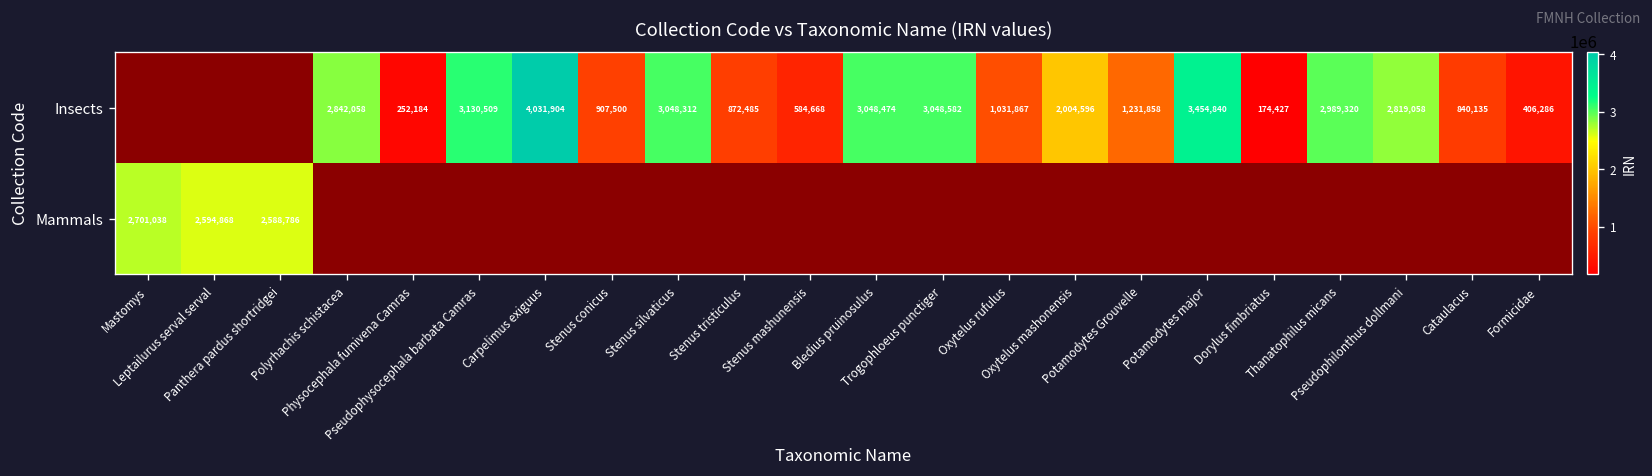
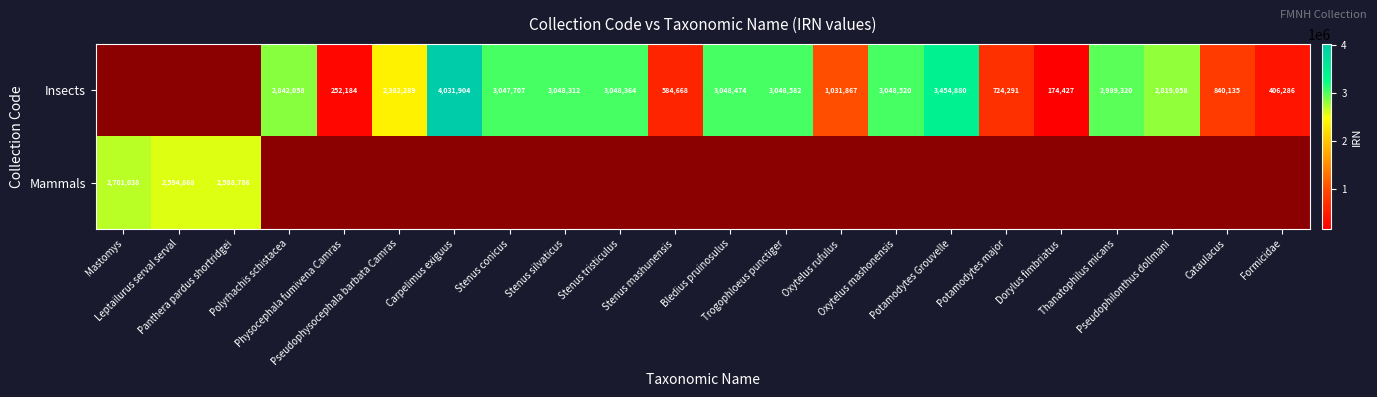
  {
    "Insects": {
      "Polyrhachis schistacea": "2,842,058",
      "Physocephala fumivena Camras": "252,184",
-     "Pseudophysocephala barbata Camras": "3,130,509",
+     "Pseudophysocephala barbata Camras": "2,382,289",
      "Carpelimus exiguus": "4,031,904",
-     "Stenus conicus": "907,500",
+     "Stenus conicus": "3,047,707",
      "Stenus silvaticus": "3,048,312",
-     "Stenus tristiculus": "872,485",
+     "Stenus tristiculus": "3,048,364",
      "Stenus mashunensis": "584,668",
      "Bledius pruinosulus": "3,048,474",
      "Trogophloeus punctiger": "3,048,582",
      "Oxytelus rufulus": "1,031,867",
-     "Oxytelus mashonensis": "2,004,596",
-     "Potamodytes Grouvelle": "1,231,858",
-     "Potamodytes major": "3,454,840",
+     "Oxytelus mashonensis": "3,048,520",
+     "Potamodytes Grouvelle": "3,454,880",
+     "Potamodytes major": "724,291",
      "Dorylus fimbriatus": "174,427",
      "Thanatophilus micans": "2,989,320",
      "Pseudophilonthus dollmani": "2,819,058",
      "Cataulacus": "840,135",
      "Formicidae": "406,286"
    },
    "Mammals": {
      "Mastomys": "2,701,038",
      "Leptailurus serval serval": "2,594,868",
      "Panthera pardus shortridgei": "2,588,786"
    }
  }
